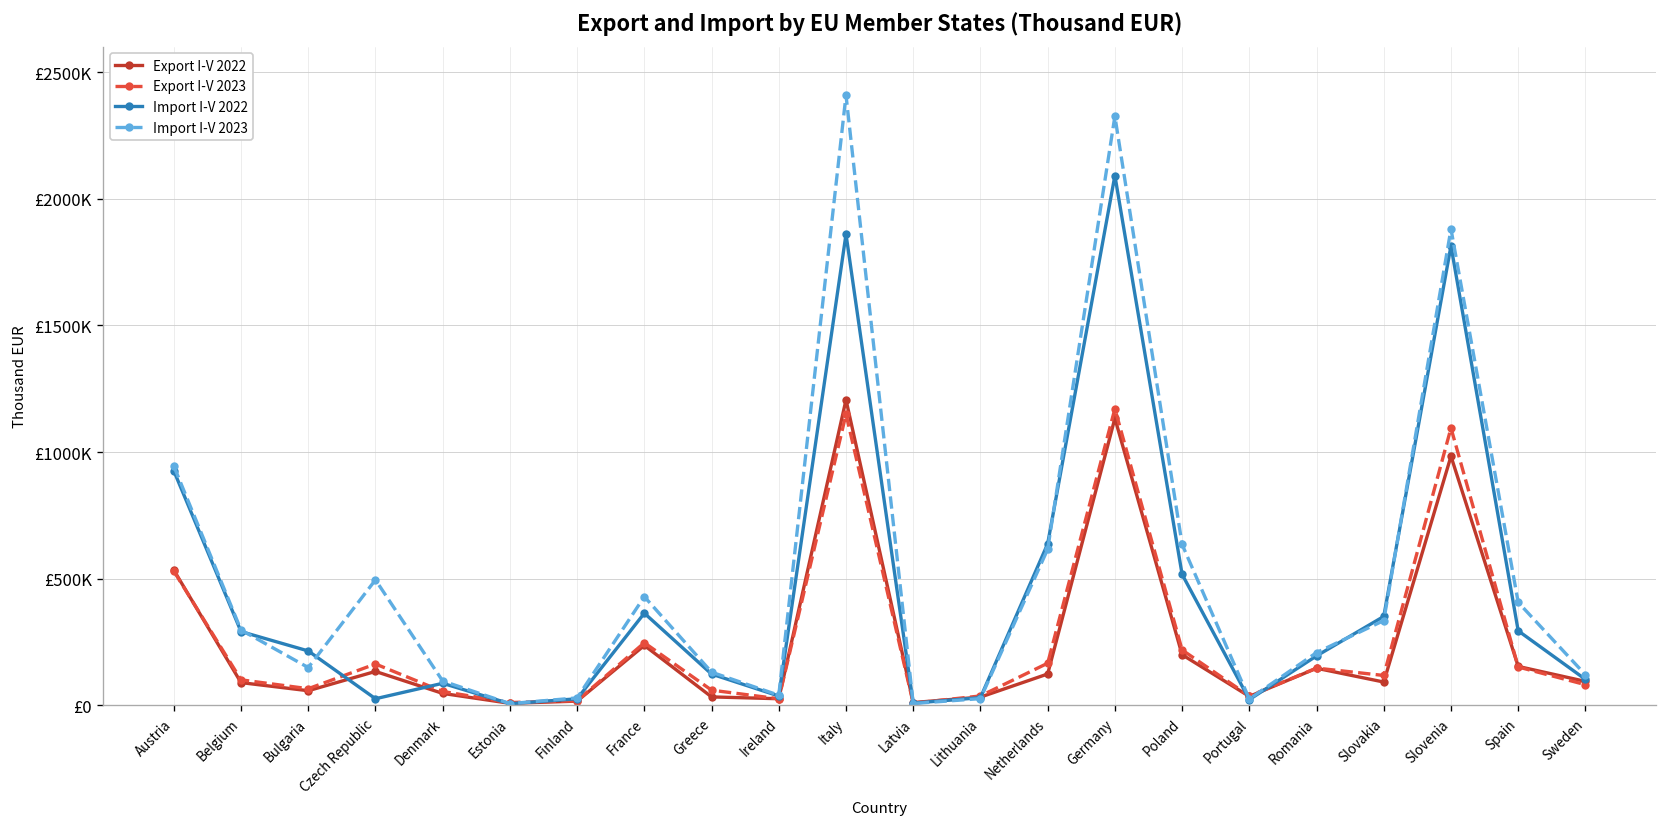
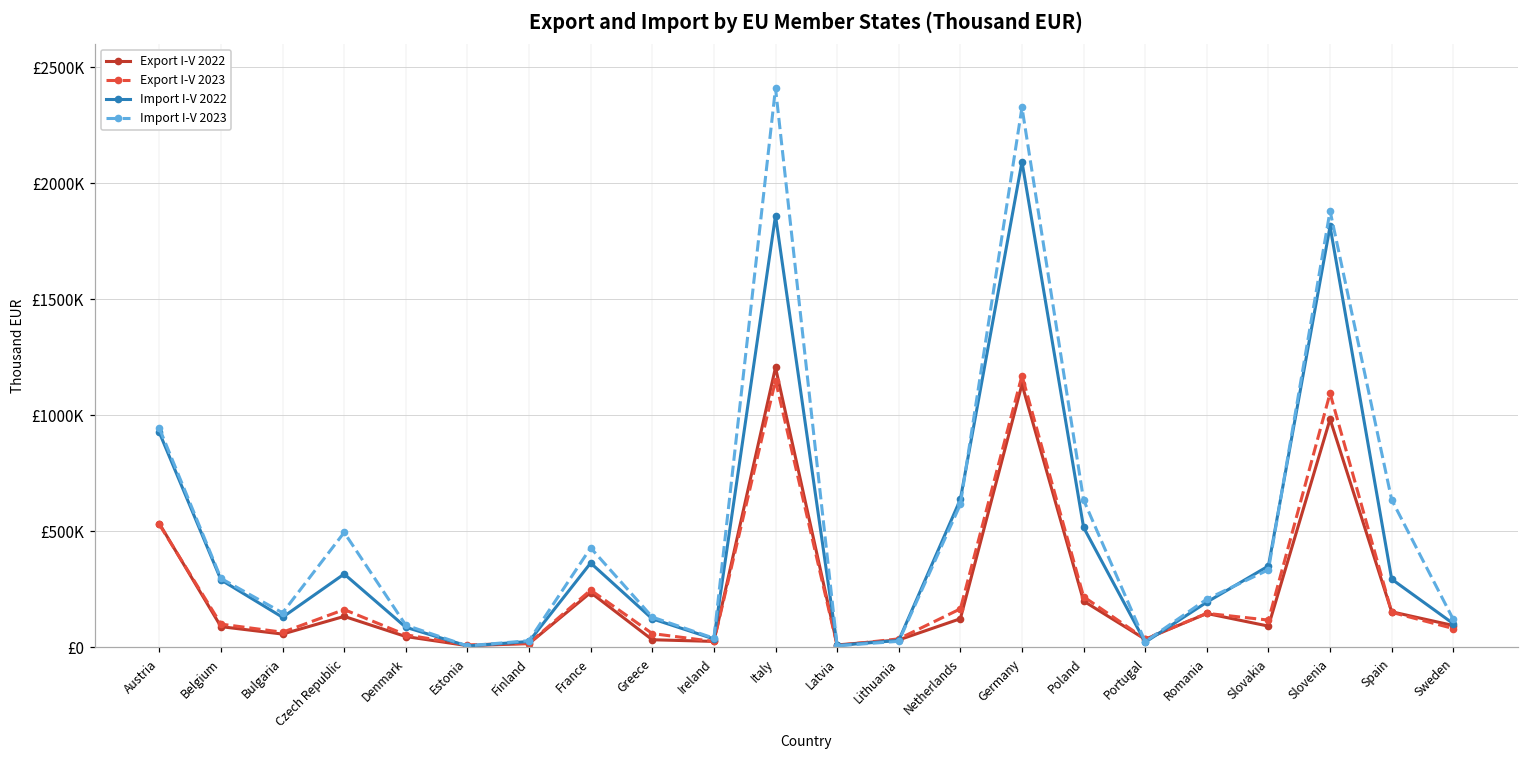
  {
    "Import I-V 2022": {
      "Austria": "£930000",
-     "Bulgaria": "£210000",
-     "Czech Republic": "£30000",
+     "Bulgaria": "£130000",
+     "Czech Republic": "£320000",
      "France": "£360000",
      "Italy": "£1860000",
      "Netherlands": "£640000",
      "Germany": "£2090000",
      "Poland": "£520000",
      "Romania": "£200000",
      "Slovakia": "£350000",
      "Slovenia": "£1810000",
      "Spain": "£290000"
    },
    "Import I-V 2023": {
      "Austria": "£940000",
      "Bulgaria": "£150000",
      "Czech Republic": "£500000",
      "France": "£430000",
      "Italy": "£2410000",
      "Netherlands": "£620000",
      "Germany": "£2330000",
      "Poland": "£640000",
      "Romania": "£210000",
      "Slovakia": "£330000",
      "Slovenia": "£1880000",
-     "Spain": "£410000",
+     "Spain": "£640000",
      "Sweden": "£120000"
    }
  }
